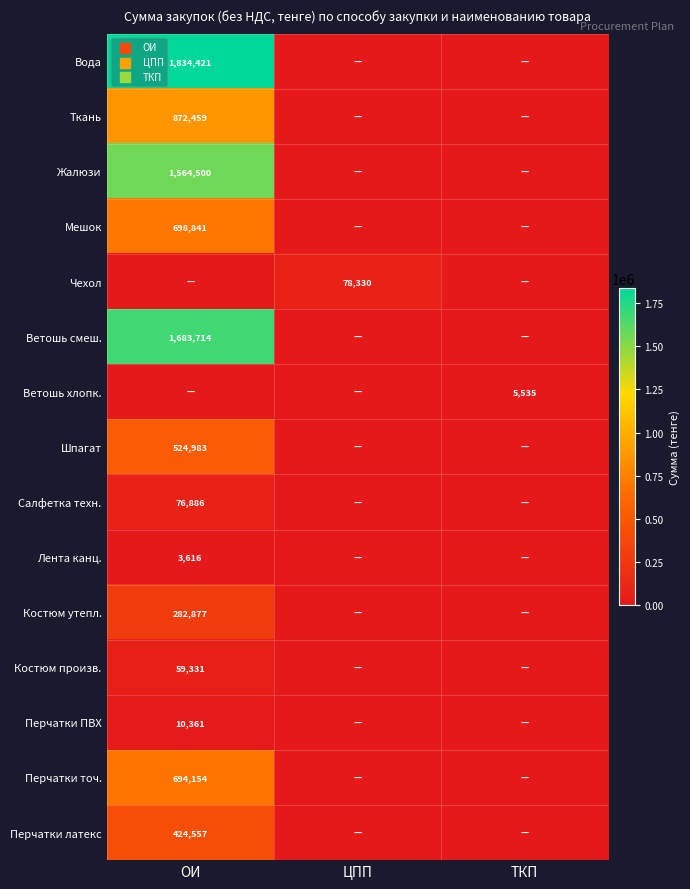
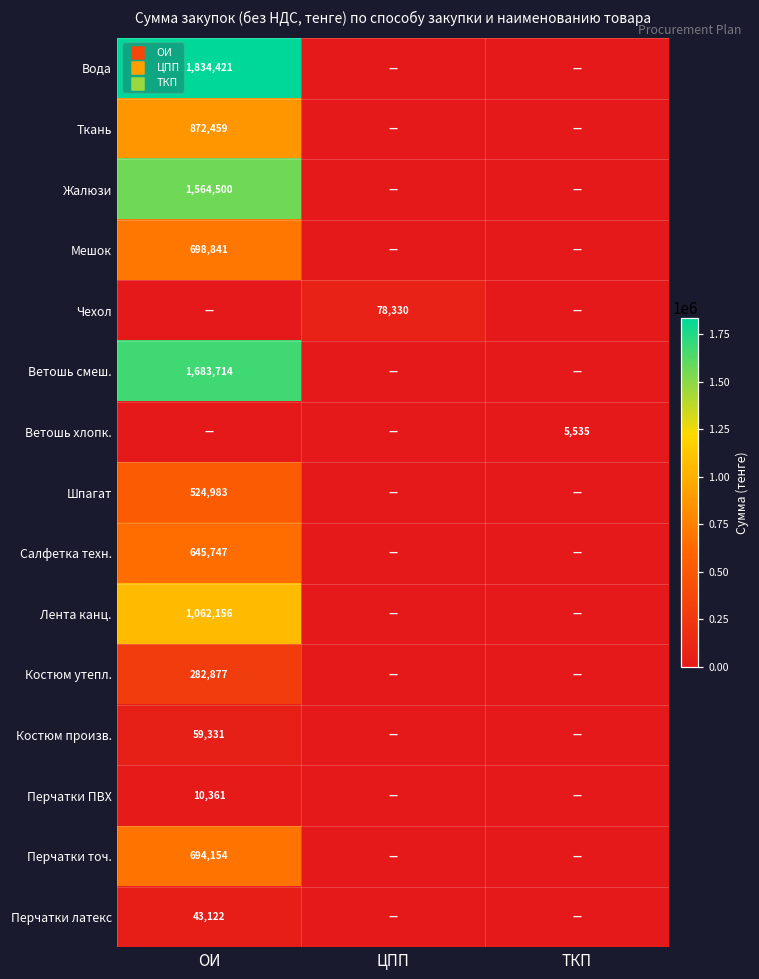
  {
    "Вода": {
      "ОИ": "1,834,421"
    },
    "Ткань": {
      "ОИ": "872,459"
    },
    "Жалюзи": {
      "ОИ": "1,564,500"
    },
    "Мешок": {
      "ОИ": "698,841"
    },
    "Чехол": {
      "ЦПП": "78,330"
    },
    "Ветошь смеш.": {
      "ОИ": "1,683,714"
    },
    "Ветошь хлопк.": {
      "ТКП": "5,535"
    },
    "Шпагат": {
      "ОИ": "524,983"
    },
    "Салфетка техн.": {
-     "ОИ": "76,886"
+     "ОИ": "645,747"
    },
    "Лента канц.": {
-     "ОИ": "3,616"
+     "ОИ": "1,062,156"
    },
    "Костюм утепл.": {
      "ОИ": "282,877"
    },
    "Костюм произв.": {
      "ОИ": "59,331"
    },
    "Перчатки ПВХ": {
      "ОИ": "10,361"
    },
    "Перчатки точ.": {
      "ОИ": "694,154"
    },
    "Перчатки латекс": {
-     "ОИ": "424,557"
+     "ОИ": "43,122"
    }
  }
